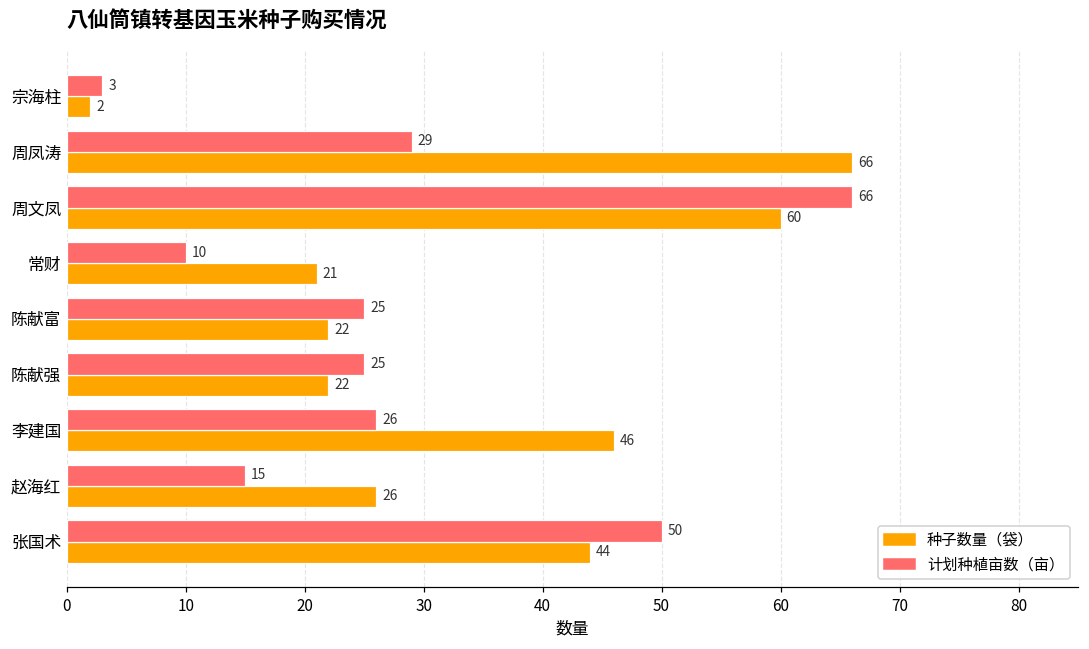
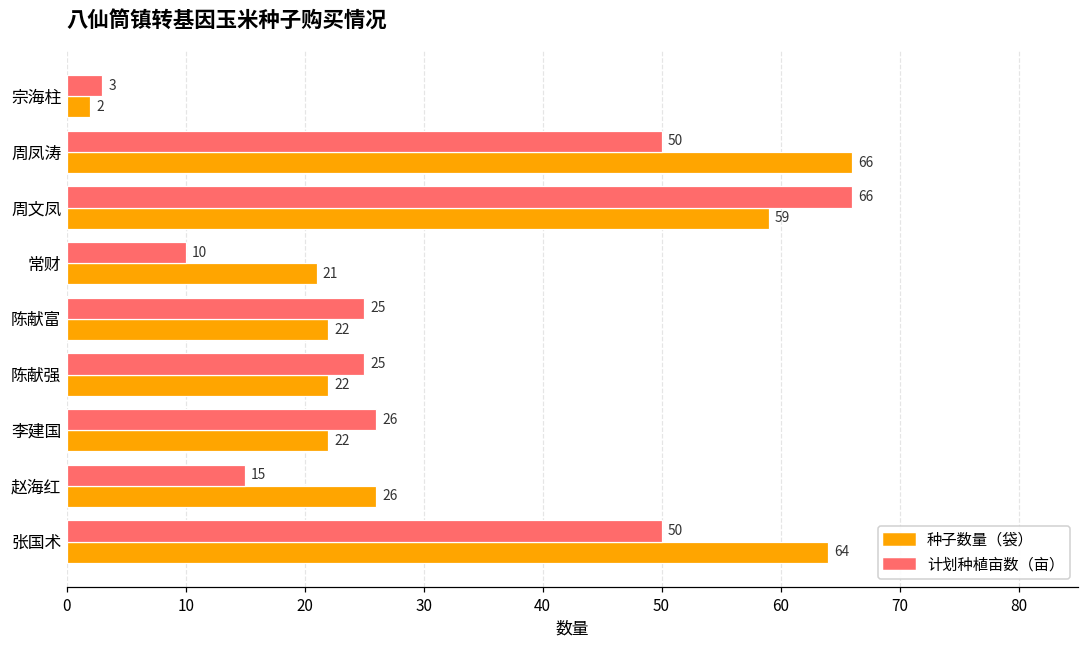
  {
    "种子数量（袋）": {
      "宗海柱": 2,
      "周凤涛": 66,
-     "周文凤": 60,
+     "周文凤": 59,
      "常财": 21,
      "陈献富": 22,
      "陈献强": 22,
-     "李建国": 46,
+     "李建国": 22,
      "赵海红": 26,
-     "张国术": 44
+     "张国术": 64
    },
    "计划种植亩数（亩）": {
      "宗海柱": 3,
-     "周凤涛": 29,
+     "周凤涛": 50,
      "周文凤": 66,
      "常财": 10,
      "陈献富": 25,
      "陈献强": 25,
      "李建国": 26,
      "赵海红": 15,
      "张国术": 50
    }
  }
